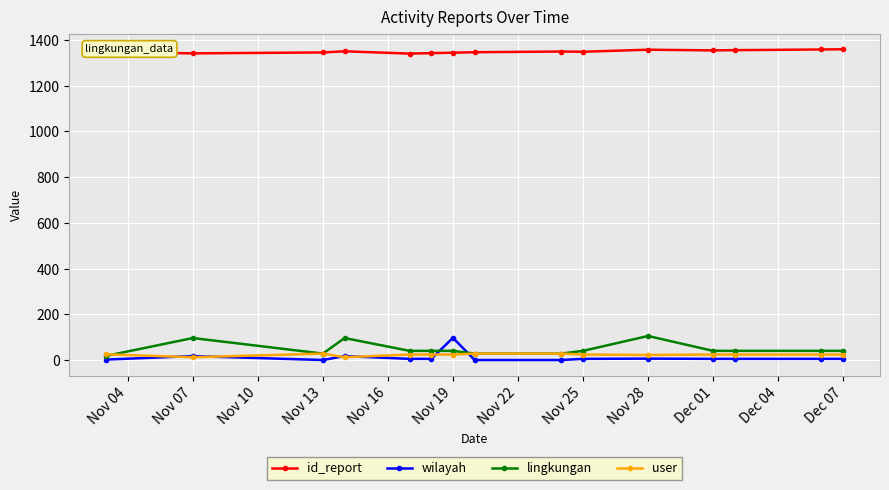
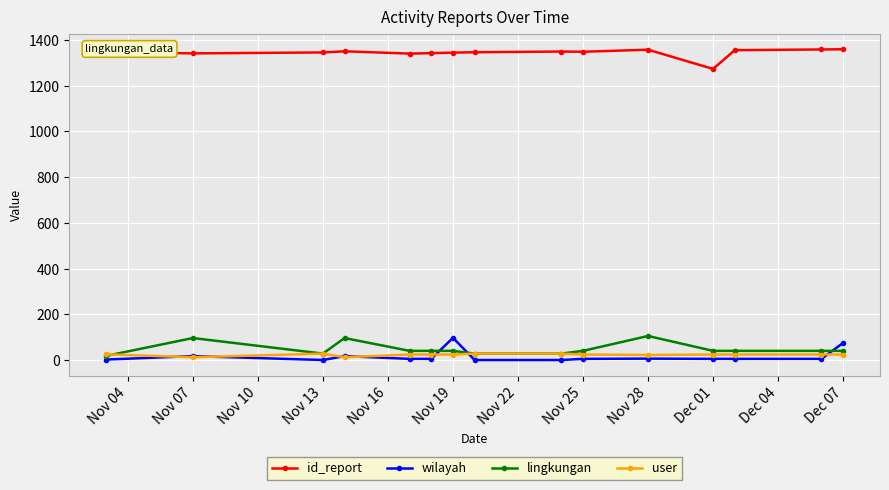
  {
    "id_report": {
      "Nov 07": 1340,
      "Nov 13": 1350,
      "Nov 19": 1340,
      "Nov 25": 1350,
      "Nov 28": 1360,
-     "Dec 01": 1350,
+     "Dec 01": 1270,
      "Dec 07": 1360
    },
    "wilayah": {
      "Nov 13": 0,
      "Nov 19": 100,
      "Nov 25": 10,
      "Nov 28": 10,
      "Dec 01": 10,
-     "Dec 07": 10
+     "Dec 07": 80
    },
    "lingkungan": {
      "Nov 07": 100,
      "Nov 19": 40,
      "Nov 25": 40,
      "Nov 28": 110,
      "Dec 01": 40,
      "Dec 07": 40
    },
    "user": {
      "Nov 19": 30,
      "Nov 25": 30,
      "Nov 28": 20,
      "Dec 01": 30,
      "Dec 07": 30
    }
  }
